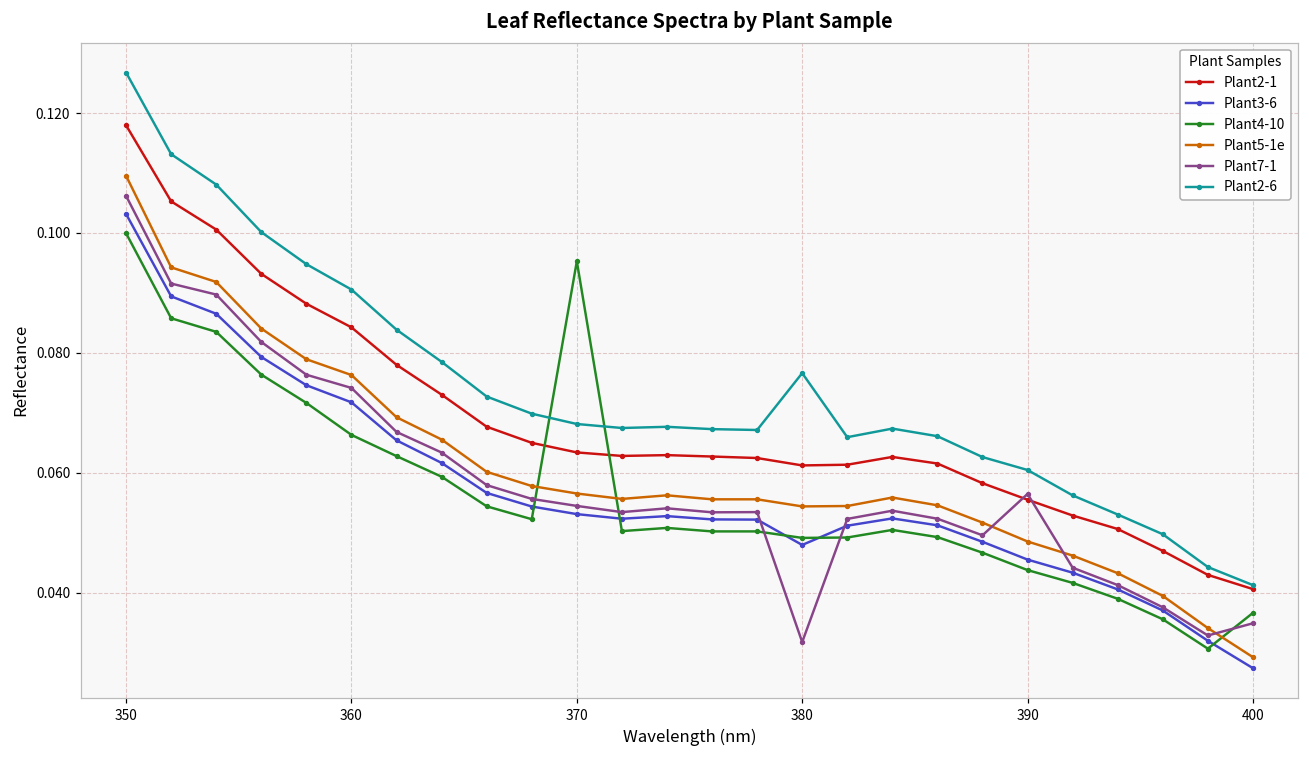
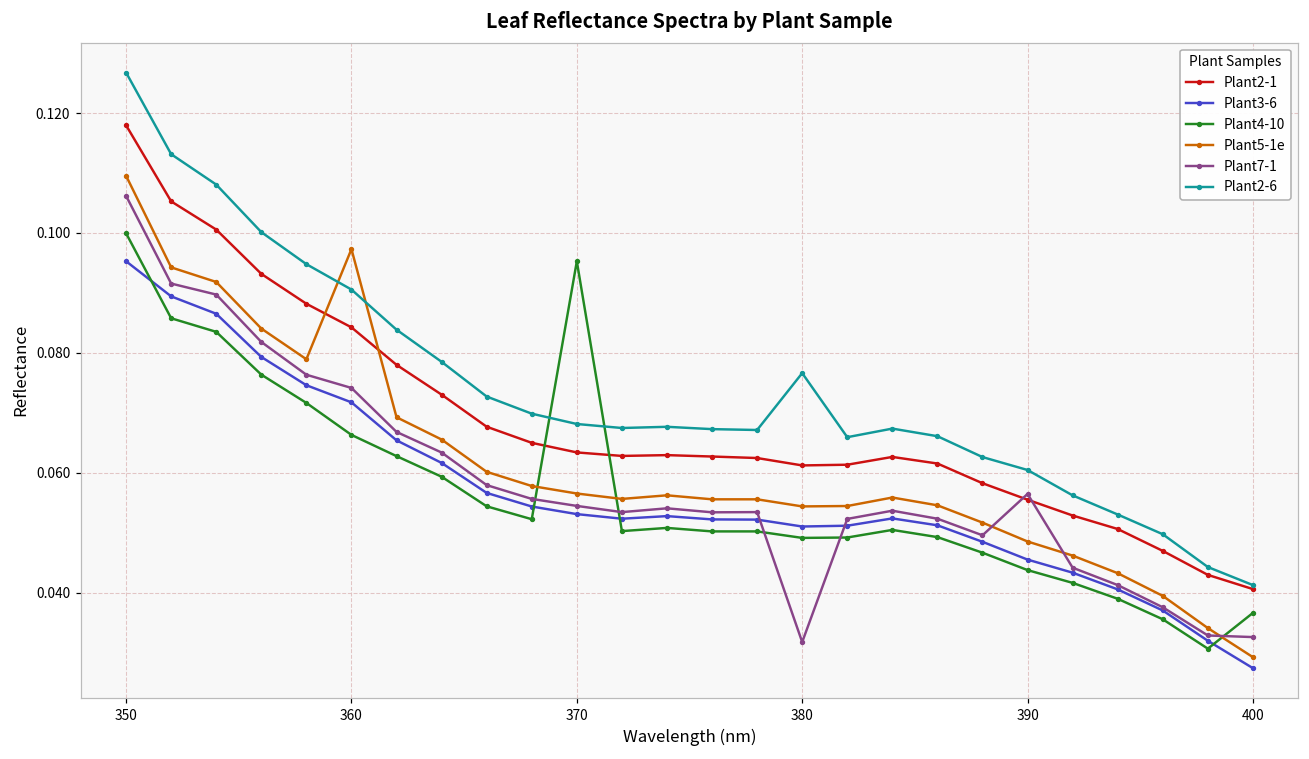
  {
    "Plant2-1": {
      "350": 0.118,
      "360": 0.084,
      "370": 0.063,
      "380": 0.061,
      "390": 0.056,
      "400": 0.041
    },
    "Plant3-6": {
-     "350": 0.103,
+     "350": 0.095,
      "360": 0.072,
      "370": 0.053,
-     "380": 0.048,
+     "380": 0.051,
      "390": 0.046,
      "400": 0.027
    },
    "Plant4-10": {
      "350": 0.100,
      "360": 0.066,
      "370": 0.095,
      "380": 0.049,
      "390": 0.044,
      "400": 0.037
    },
    "Plant5-1e": {
      "350": 0.110,
-     "360": 0.076,
+     "360": 0.097,
      "370": 0.057,
      "380": 0.054,
      "390": 0.049,
      "400": 0.029
    },
    "Plant7-1": {
      "350": 0.106,
      "360": 0.074,
      "370": 0.055,
      "380": 0.032,
      "390": 0.057,
-     "400": 0.035
+     "400": 0.033
    },
    "Plant2-6": {
      "350": 0.127,
      "360": 0.091,
      "370": 0.068,
      "380": 0.077,
      "390": 0.060,
      "400": 0.041
    }
  }
